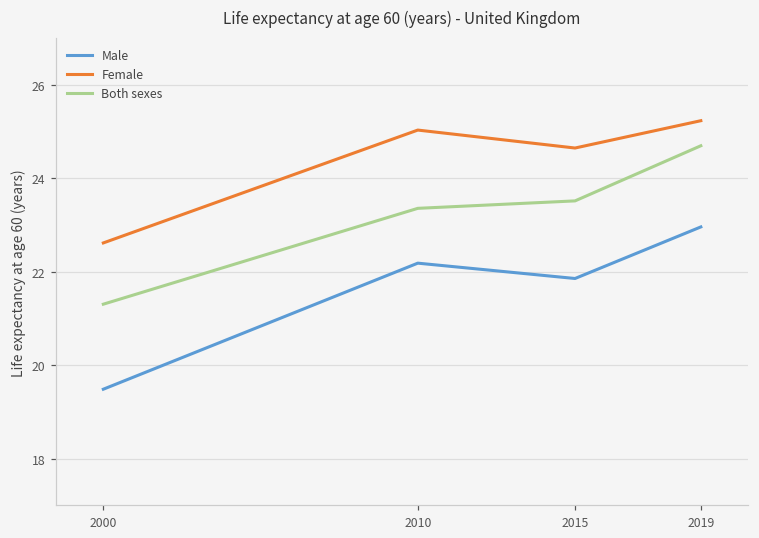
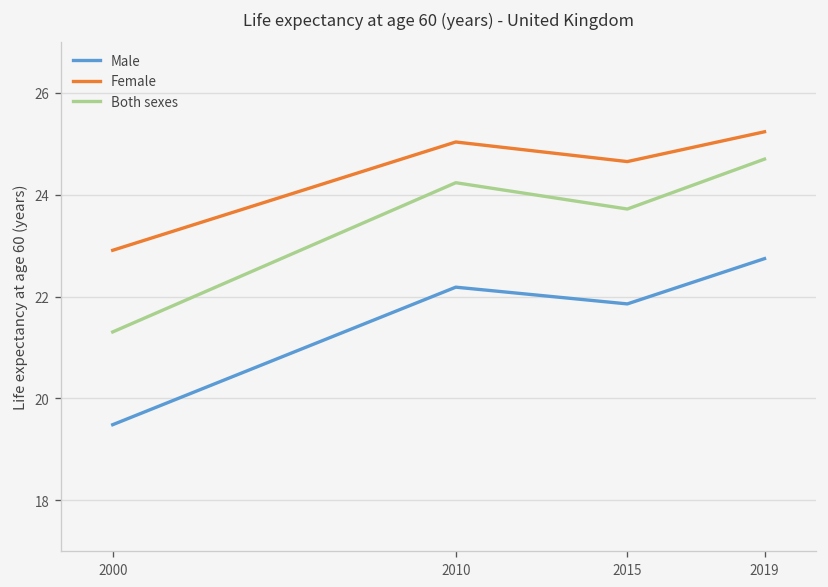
  {
    "Male": {
      "2000": 19.5,
      "2010": 22.2,
      "2015": 21.9,
-     "2019": 23.0
+     "2019": 22.7
    },
    "Female": {
-     "2000": 22.6,
+     "2000": 22.9,
      "2010": 25.0,
      "2015": 24.6,
      "2019": 25.2
    },
    "Both sexes": {
      "2000": 21.3,
-     "2010": 23.4,
-     "2015": 23.5,
+     "2010": 24.2,
+     "2015": 23.7,
      "2019": 24.7
    }
  }
